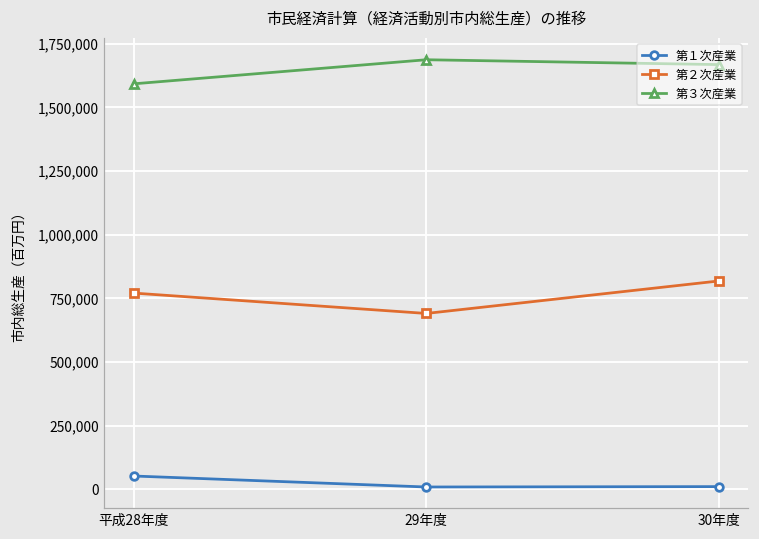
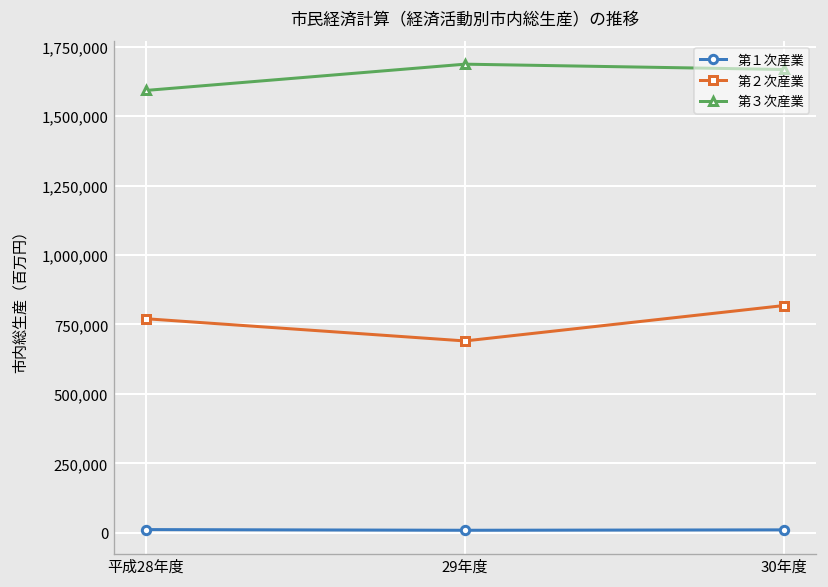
  {
    "第１次産業": {
-     "平成28年度": "50,000",
+     "平成28年度": "10,000",
      "29年度": "10,000",
      "30年度": "10,000"
    },
    "第２次産業": {
      "平成28年度": "770,000",
      "29年度": "690,000",
      "30年度": "820,000"
    },
    "第３次産業": {
      "平成28年度": "1,590,000",
      "29年度": "1,690,000"
    }
  }
